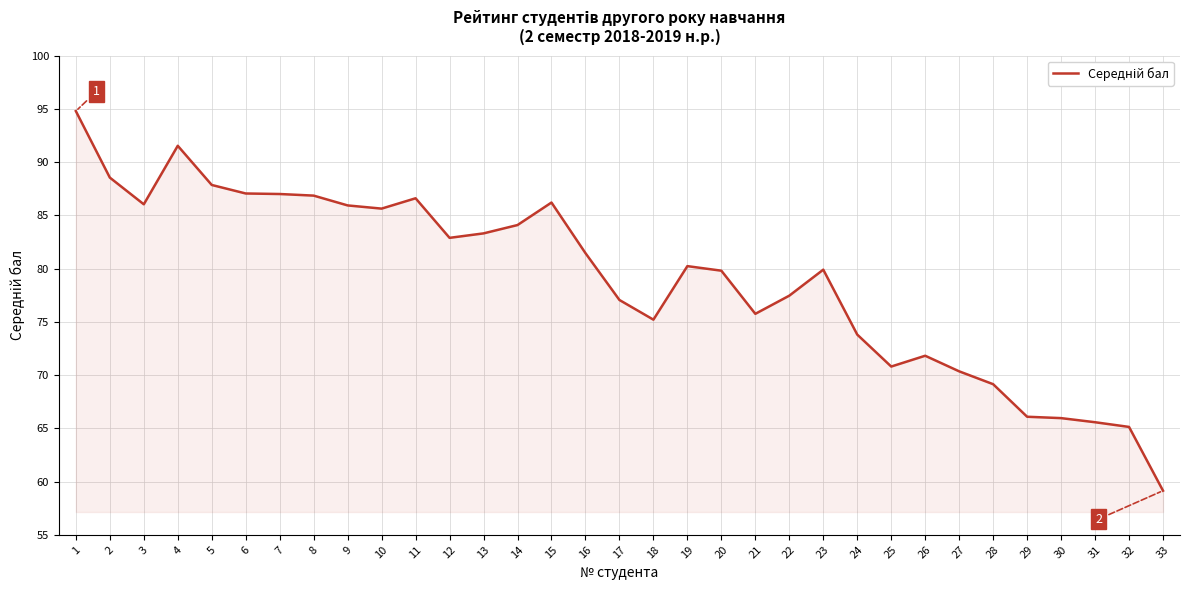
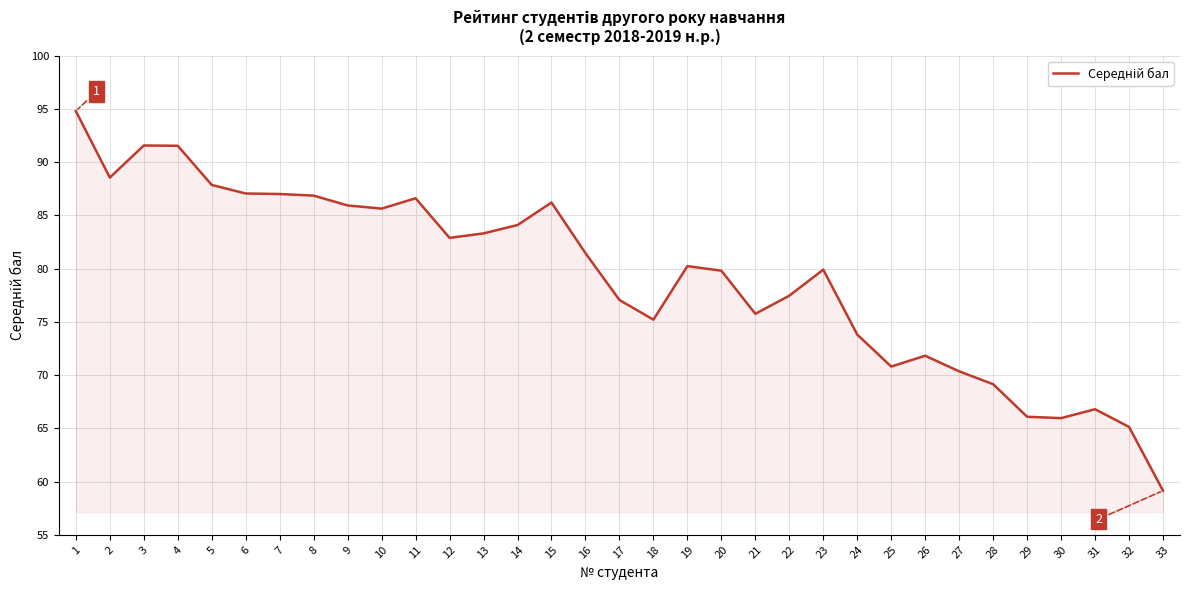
  {
    "1": 94.8,
    "2": 88.5,
-   "3": 86.0,
+   "3": 91.6,
    "4": 91.5,
    "5": 87.9,
    "6": 87.1,
    "7": 87.0,
    "8": 86.9,
    "9": 85.9,
    "10": 85.6,
    "11": 86.6,
    "12": 82.9,
    "13": 83.3,
    "14": 84.1,
    "15": 86.2,
    "16": 81.5,
    "17": 77.1,
    "18": 75.2,
    "19": 80.2,
    "20": 79.8,
    "21": 75.8,
    "22": 77.5,
    "23": 79.9,
    "24": 73.8,
    "25": 70.8,
    "26": 71.8,
    "27": 70.4,
    "28": 69.1,
    "29": 66.1,
    "30": 66.0,
-   "31": 65.6,
+   "31": 66.8,
    "32": 65.1,
    "33": 59.1
  }
